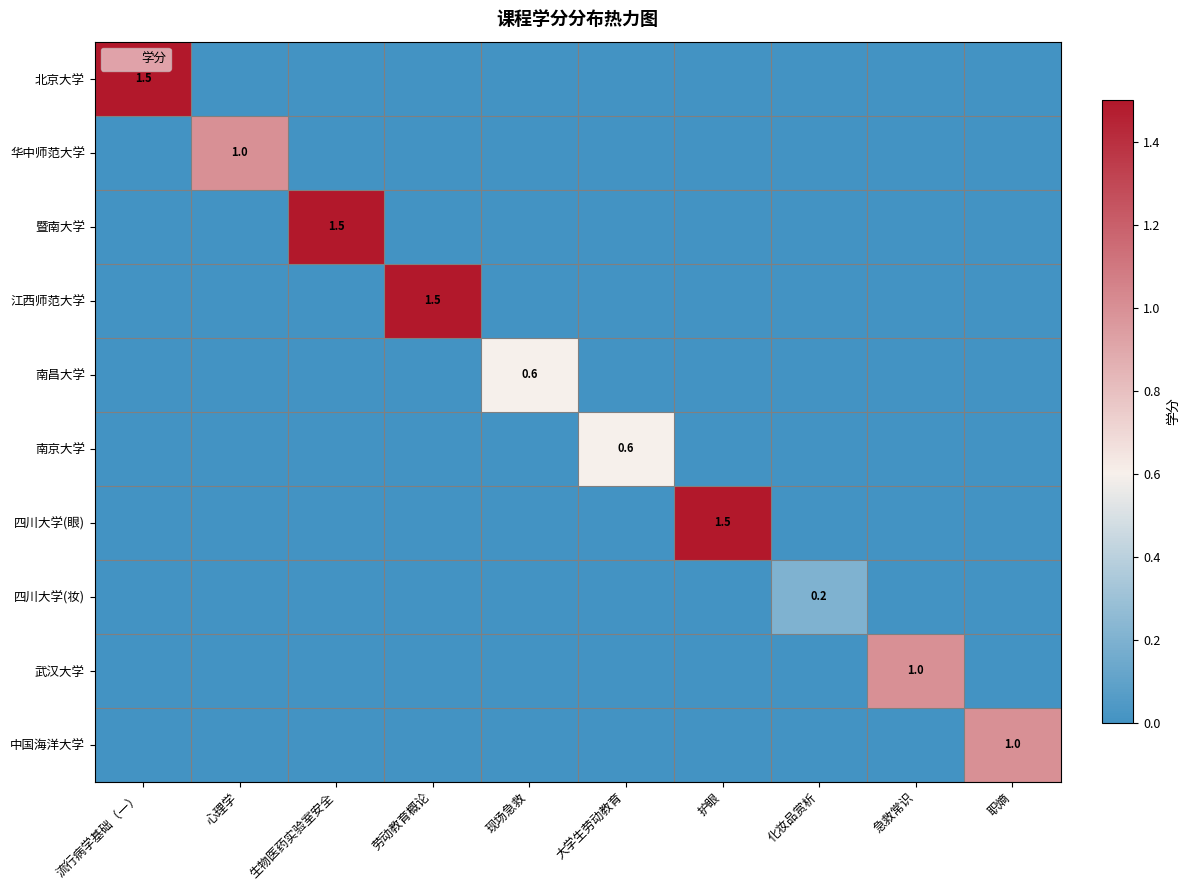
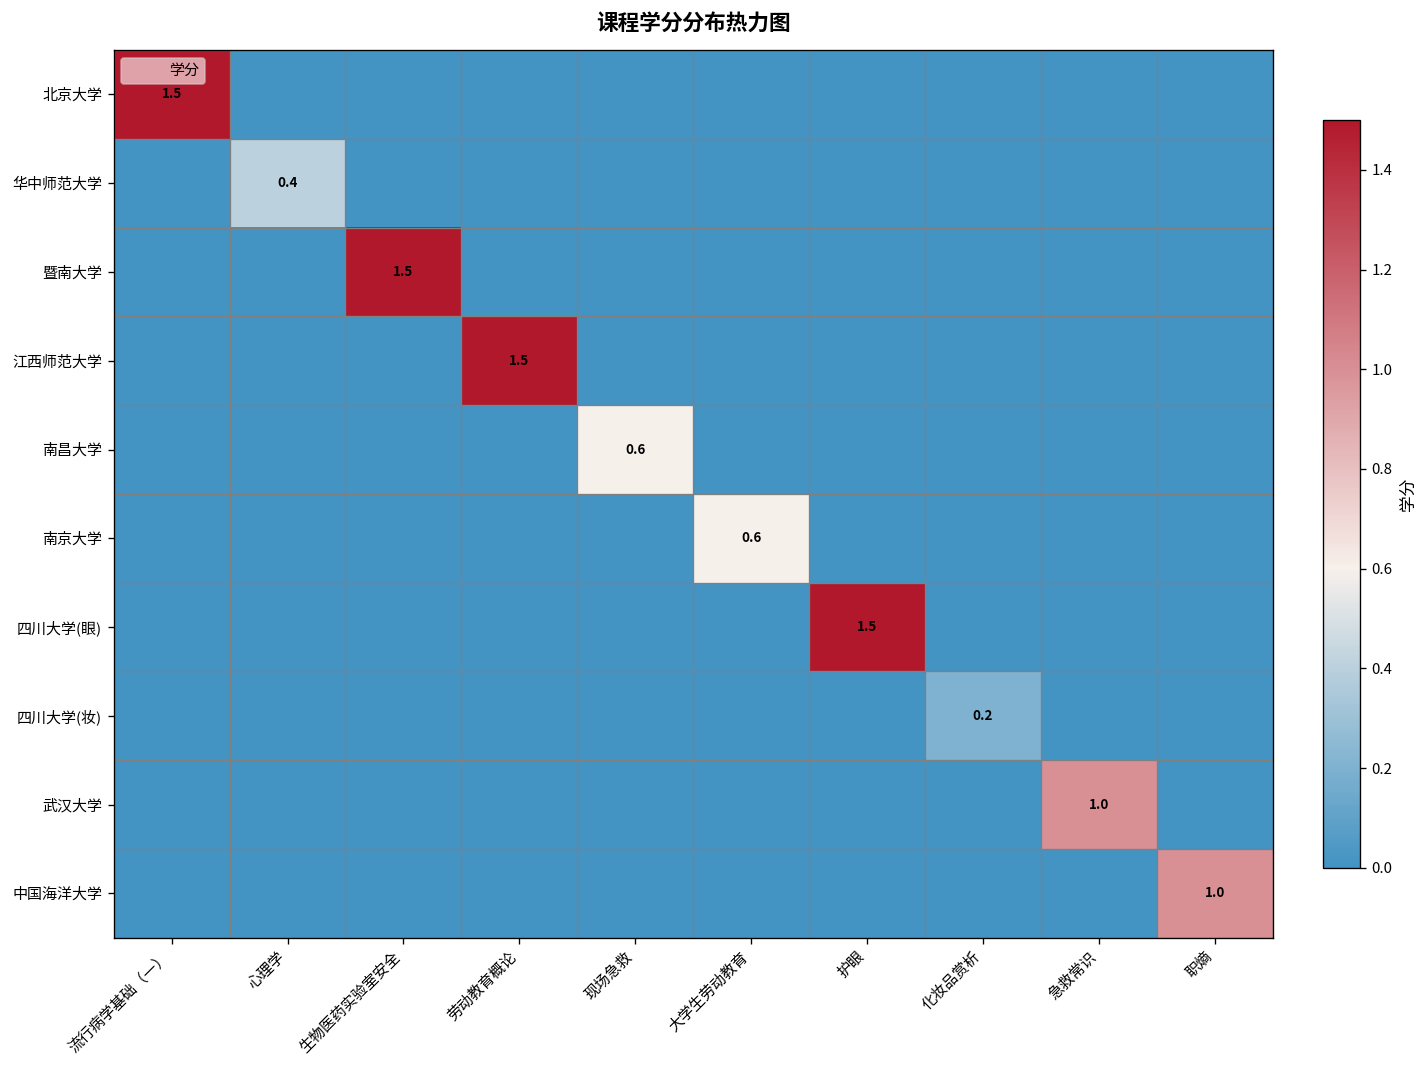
  {
    "北京大学": {
      "流行病学基础（一）": 1.5
    },
    "华中师范大学": {
-     "心理学": 1.0
+     "心理学": 0.4
    },
    "暨南大学": {
      "生物医药实验室安全": 1.5
    },
    "江西师范大学": {
      "劳动教育概论": 1.5
    },
    "南昌大学": {
      "现场急救": 0.6
    },
    "南京大学": {
      "大学生劳动教育": 0.6
    },
    "四川大学(眼)": {
      "护眼": 1.5
    },
    "四川大学(妆)": {
      "化妆品赏析": 0.2
    },
    "武汉大学": {
      "急救常识": 1.0
    },
    "中国海洋大学": {
      "职熵": 1.0
    }
  }
